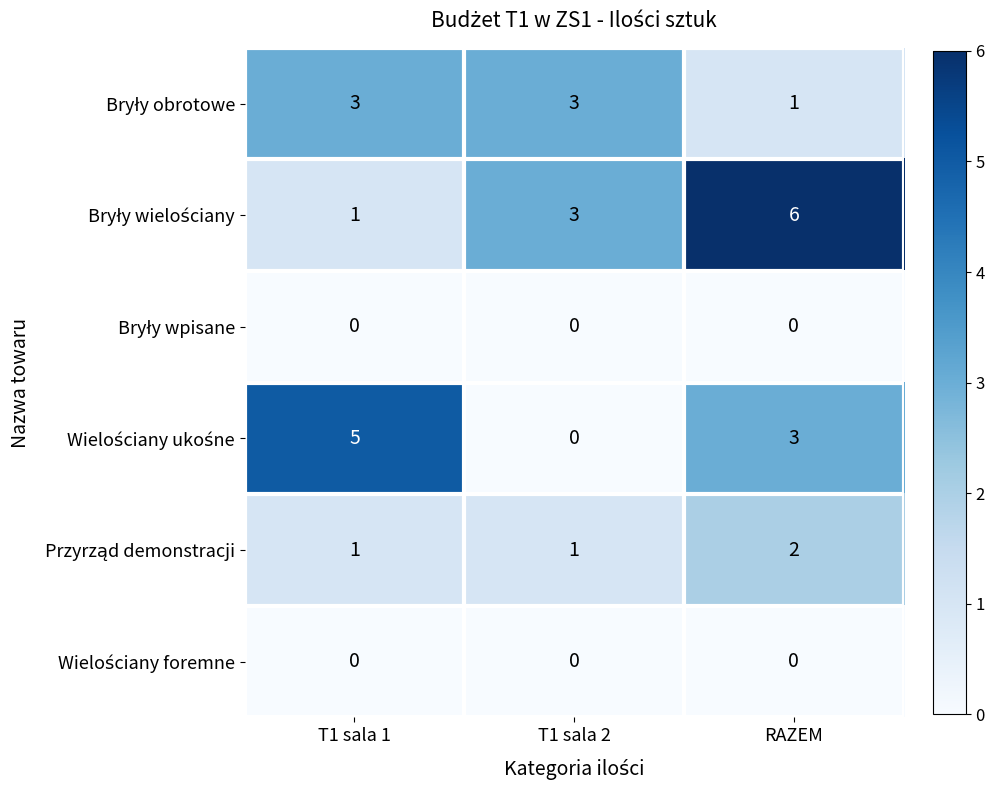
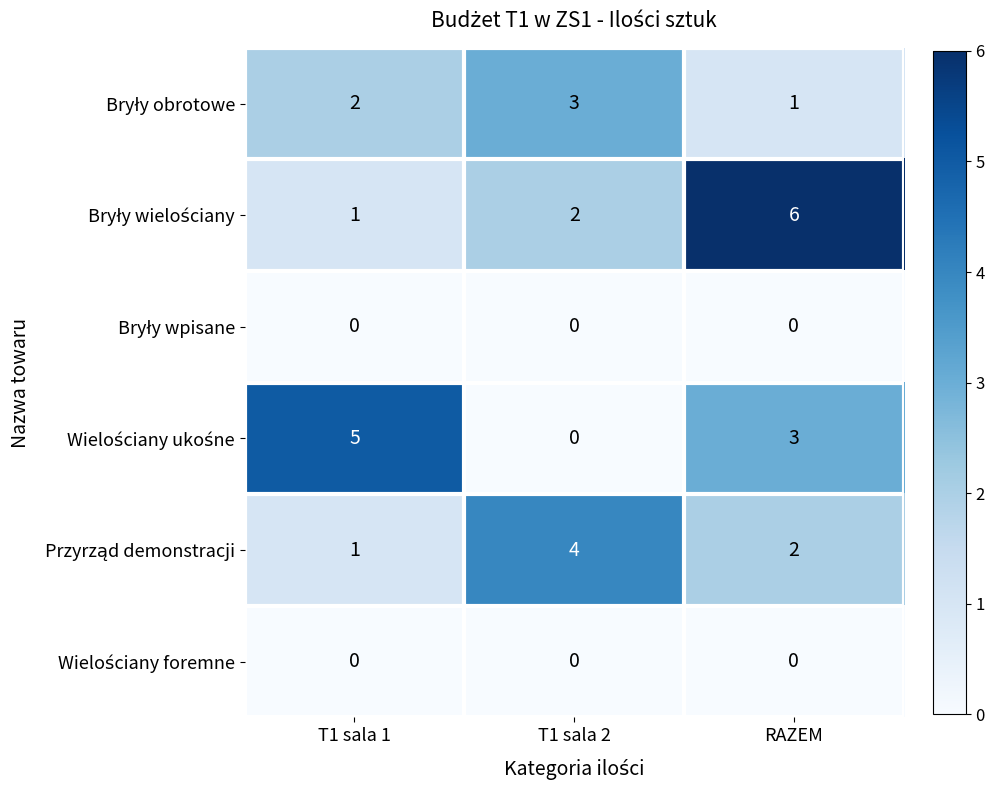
  {
    "Bryły obrotowe": {
-     "T1 sala 1": 3,
+     "T1 sala 1": 2,
      "T1 sala 2": 3,
      "RAZEM": 1
    },
    "Bryły wielościany": {
      "T1 sala 1": 1,
-     "T1 sala 2": 3,
+     "T1 sala 2": 2,
      "RAZEM": 6
    },
    "Bryły wpisane": {
      "T1 sala 1": 0,
      "T1 sala 2": 0,
      "RAZEM": 0
    },
    "Wielościany ukośne": {
      "T1 sala 1": 5,
      "T1 sala 2": 0,
      "RAZEM": 3
    },
    "Przyrząd demonstracji": {
      "T1 sala 1": 1,
-     "T1 sala 2": 1,
+     "T1 sala 2": 4,
      "RAZEM": 2
    },
    "Wielościany foremne": {
      "T1 sala 1": 0,
      "T1 sala 2": 0,
      "RAZEM": 0
    }
  }
